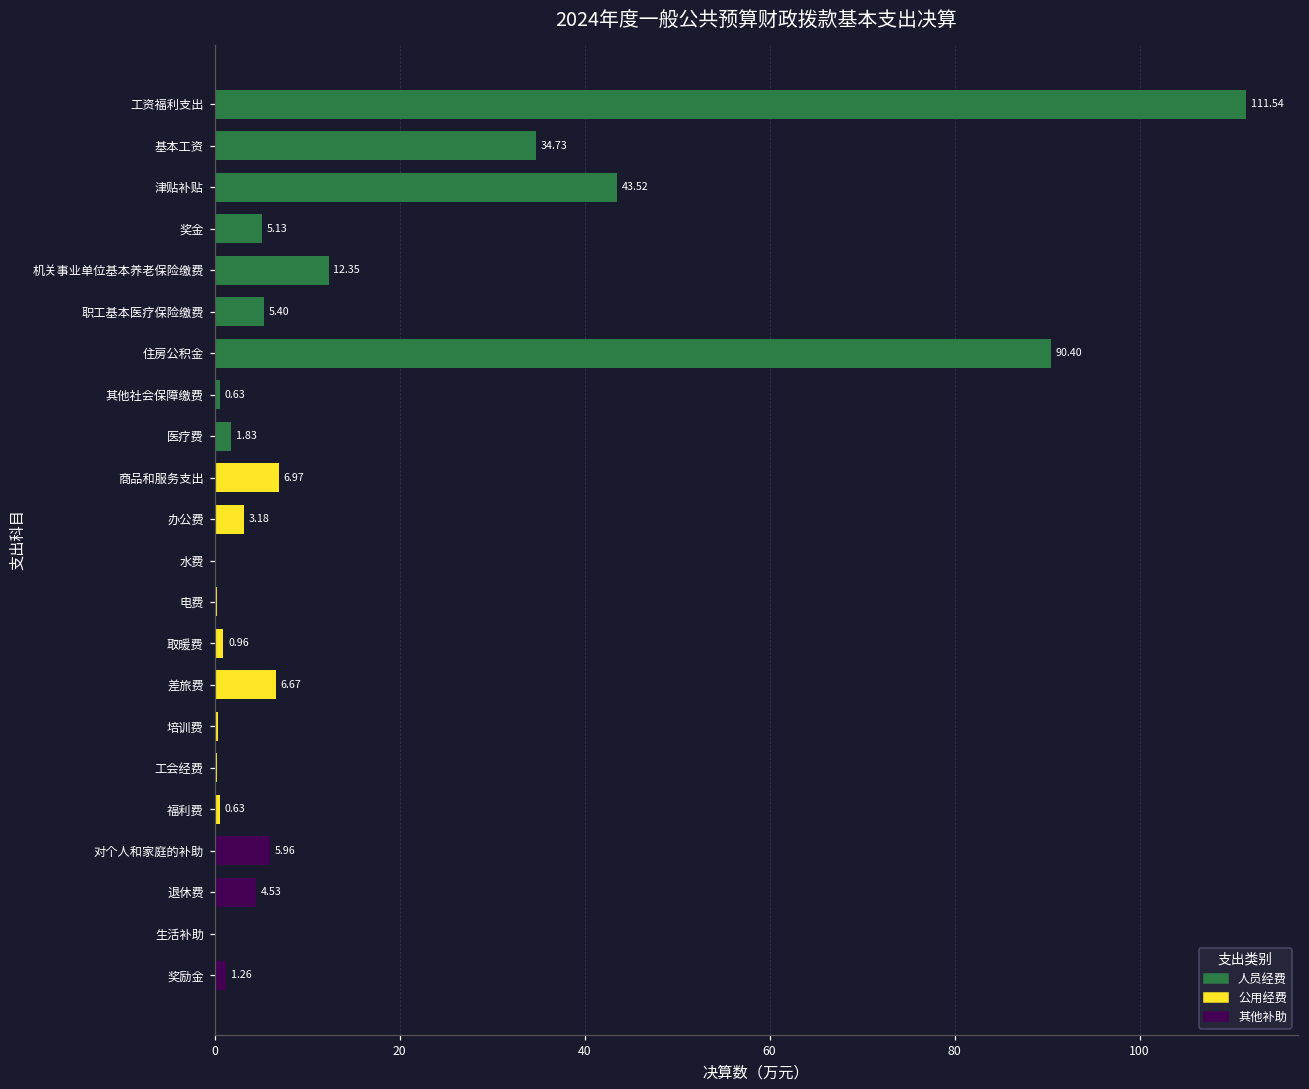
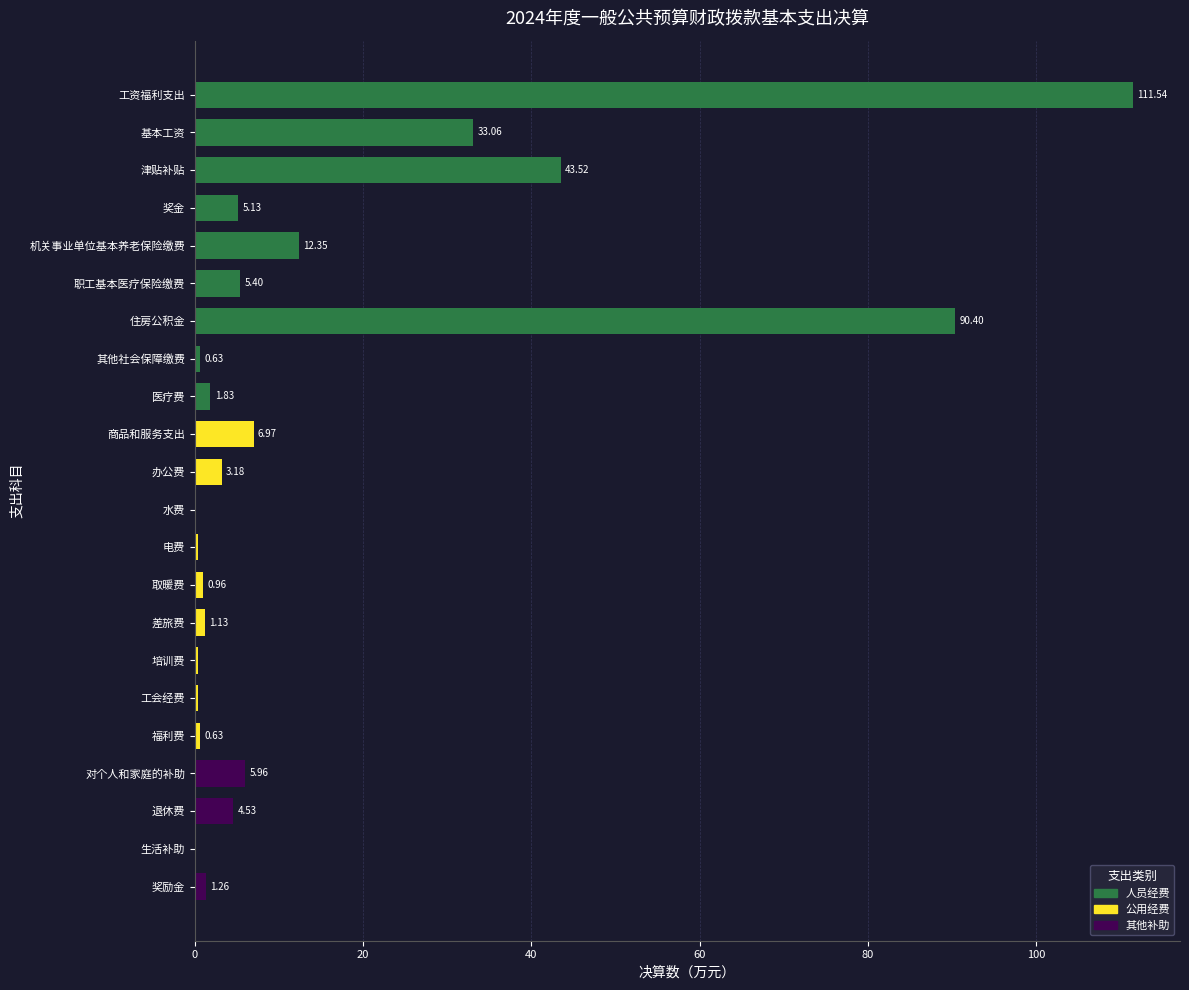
  {
    "工资福利支出": 111.54,
-   "基本工资": 34.73,
+   "基本工资": 33.06,
    "津贴补贴": 43.52,
    "奖金": 5.13,
    "机关事业单位基本养老保险缴费": 12.35,
    "职工基本医疗保险缴费": 5.40,
    "住房公积金": 90.40,
    "其他社会保障缴费": 0.63,
    "医疗费": 1.83,
    "商品和服务支出": 6.97,
    "办公费": 3.18,
    "取暖费": 0.96,
-   "差旅费": 6.67,
+   "差旅费": 1.13,
    "福利费": 0.63,
    "对个人和家庭的补助": 5.96,
    "退休费": 4.53,
    "奖励金": 1.26
  }
